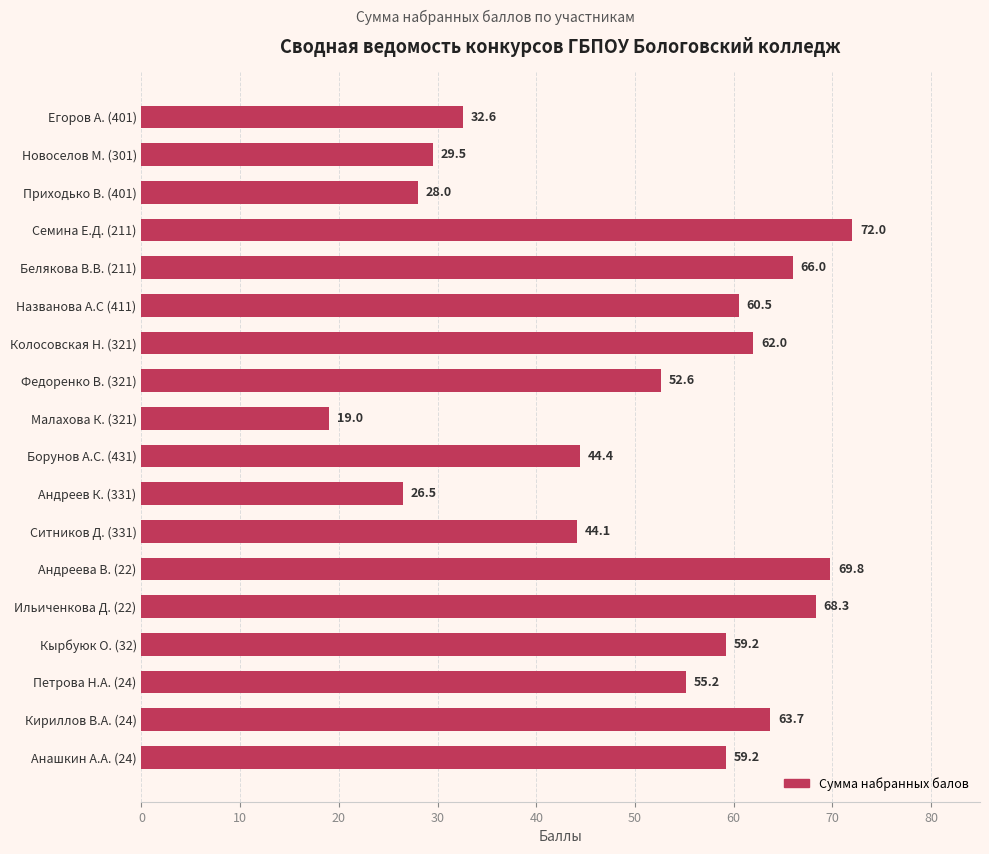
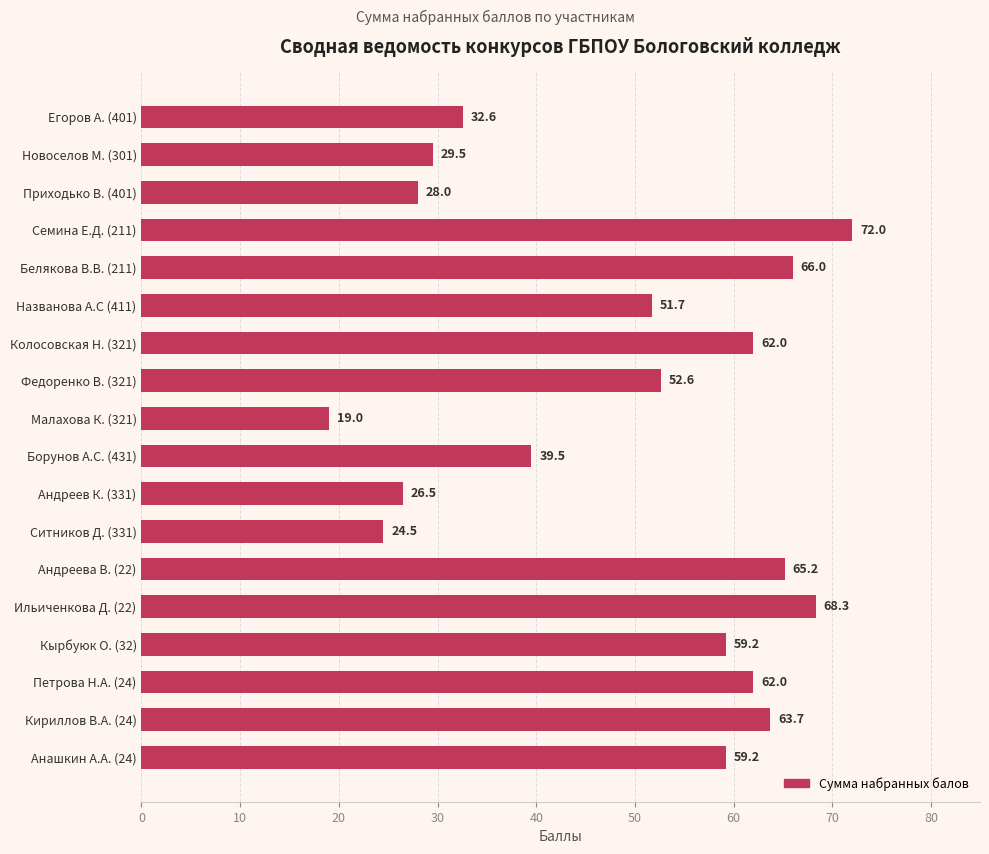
  {
    "Егоров А. (401)": 32.6,
    "Новоселов М. (301)": 29.5,
    "Приходько В. (401)": 28.0,
    "Семина Е.Д. (211)": 72.0,
    "Белякова В.В. (211)": 66.0,
-   "Названова А.С (411)": 60.5,
+   "Названова А.С (411)": 51.7,
    "Колосовская Н. (321)": 62.0,
    "Федоренко В. (321)": 52.6,
    "Малахова К. (321)": 19.0,
-   "Борунов А.С. (431)": 44.4,
+   "Борунов А.С. (431)": 39.5,
    "Андреев К. (331)": 26.5,
-   "Ситников Д. (331)": 44.1,
-   "Андреева В. (22)": 69.8,
+   "Ситников Д. (331)": 24.5,
+   "Андреева В. (22)": 65.2,
    "Ильиченкова Д. (22)": 68.3,
    "Кырбуюк О. (32)": 59.2,
-   "Петрова Н.А. (24)": 55.2,
+   "Петрова Н.А. (24)": 62.0,
    "Кириллов В.А. (24)": 63.7,
    "Анашкин А.А. (24)": 59.2
  }
